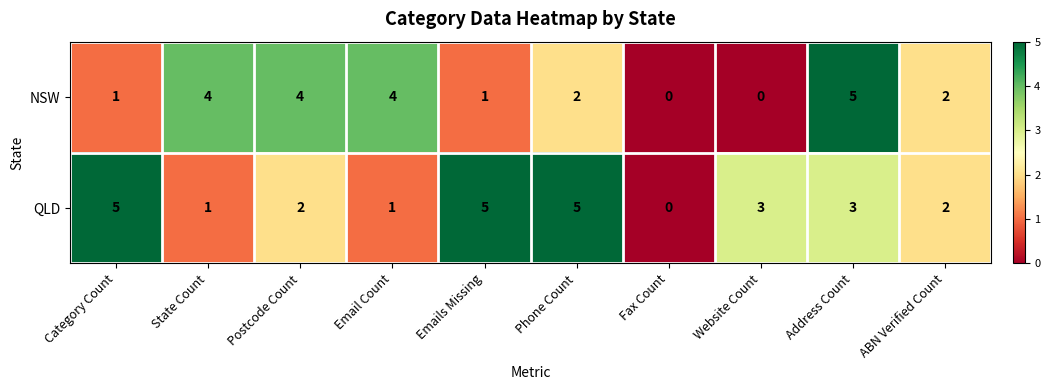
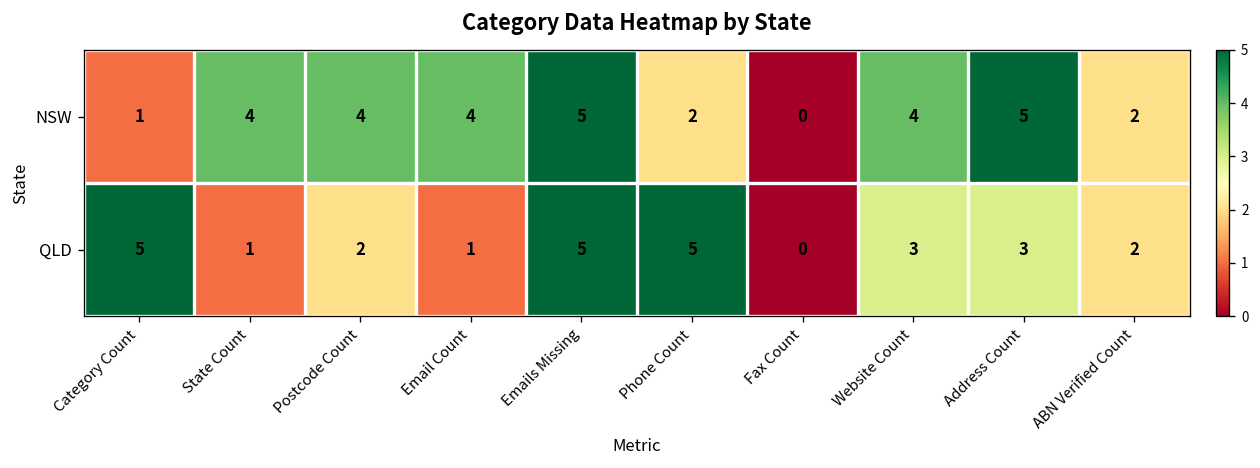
  {
    "NSW": {
      "Category Count": 1,
      "State Count": 4,
      "Postcode Count": 4,
      "Email Count": 4,
-     "Emails Missing": 1,
+     "Emails Missing": 5,
      "Phone Count": 2,
      "Fax Count": 0,
-     "Website Count": 0,
+     "Website Count": 4,
      "Address Count": 5,
      "ABN Verified Count": 2
    },
    "QLD": {
      "Category Count": 5,
      "State Count": 1,
      "Postcode Count": 2,
      "Email Count": 1,
      "Emails Missing": 5,
      "Phone Count": 5,
      "Fax Count": 0,
      "Website Count": 3,
      "Address Count": 3,
      "ABN Verified Count": 2
    }
  }
